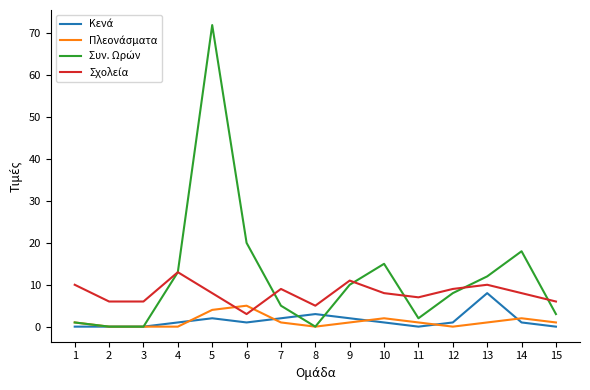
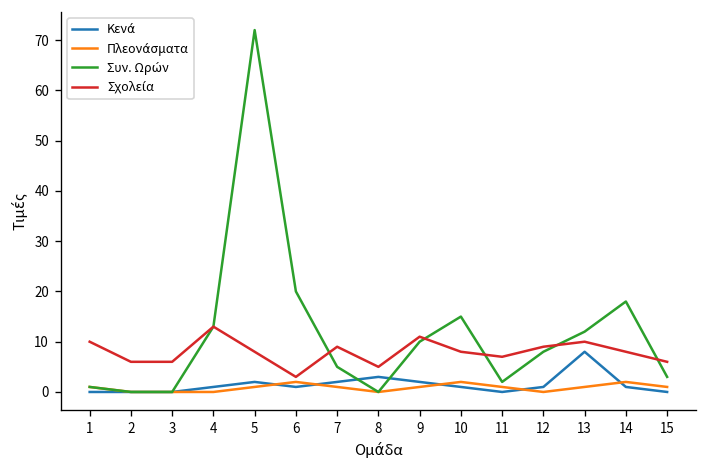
  {
    "Κενά": {
      "1": 0,
      "4": 1,
      "5": 2,
      "6": 1,
      "7": 2,
      "8": 3,
      "9": 2,
      "10": 1,
      "11": 0,
      "12": 1,
      "13": 8,
      "14": 1,
      "15": 0
    },
    "Πλεονάσματα": {
      "4": 0,
-     "5": 4,
-     "6": 5,
+     "5": 1,
+     "6": 2,
      "7": 1,
      "9": 1,
      "10": 2,
      "11": 1,
      "12": 0,
      "13": 1,
      "14": 2,
      "15": 1
    },
    "Συν. Ωρών": {
      "5": 72,
      "6": 20,
      "7": 5,
      "9": 10,
      "10": 15,
      "11": 2,
      "12": 8,
      "13": 12,
      "14": 18,
      "15": 3
    },
    "Σχολεία": {
      "1": 10,
      "2": 6,
      "3": 6,
      "5": 8,
      "6": 3,
      "7": 9,
      "8": 5,
      "9": 11,
      "10": 8,
      "11": 7,
      "12": 9,
      "13": 10,
      "14": 8,
      "15": 6
    }
  }
